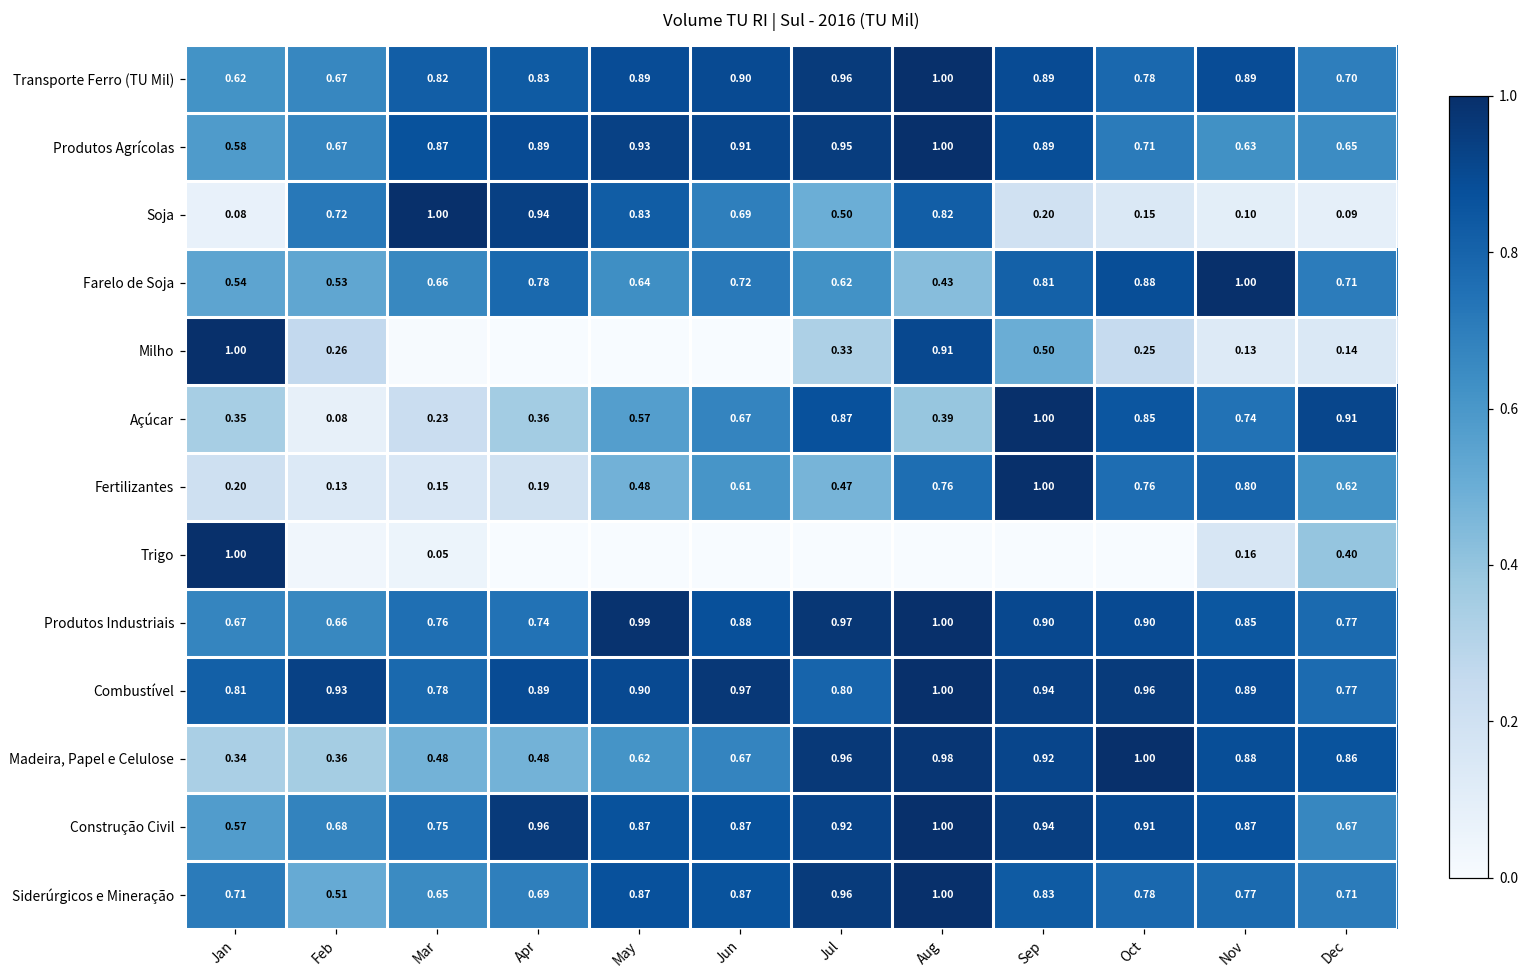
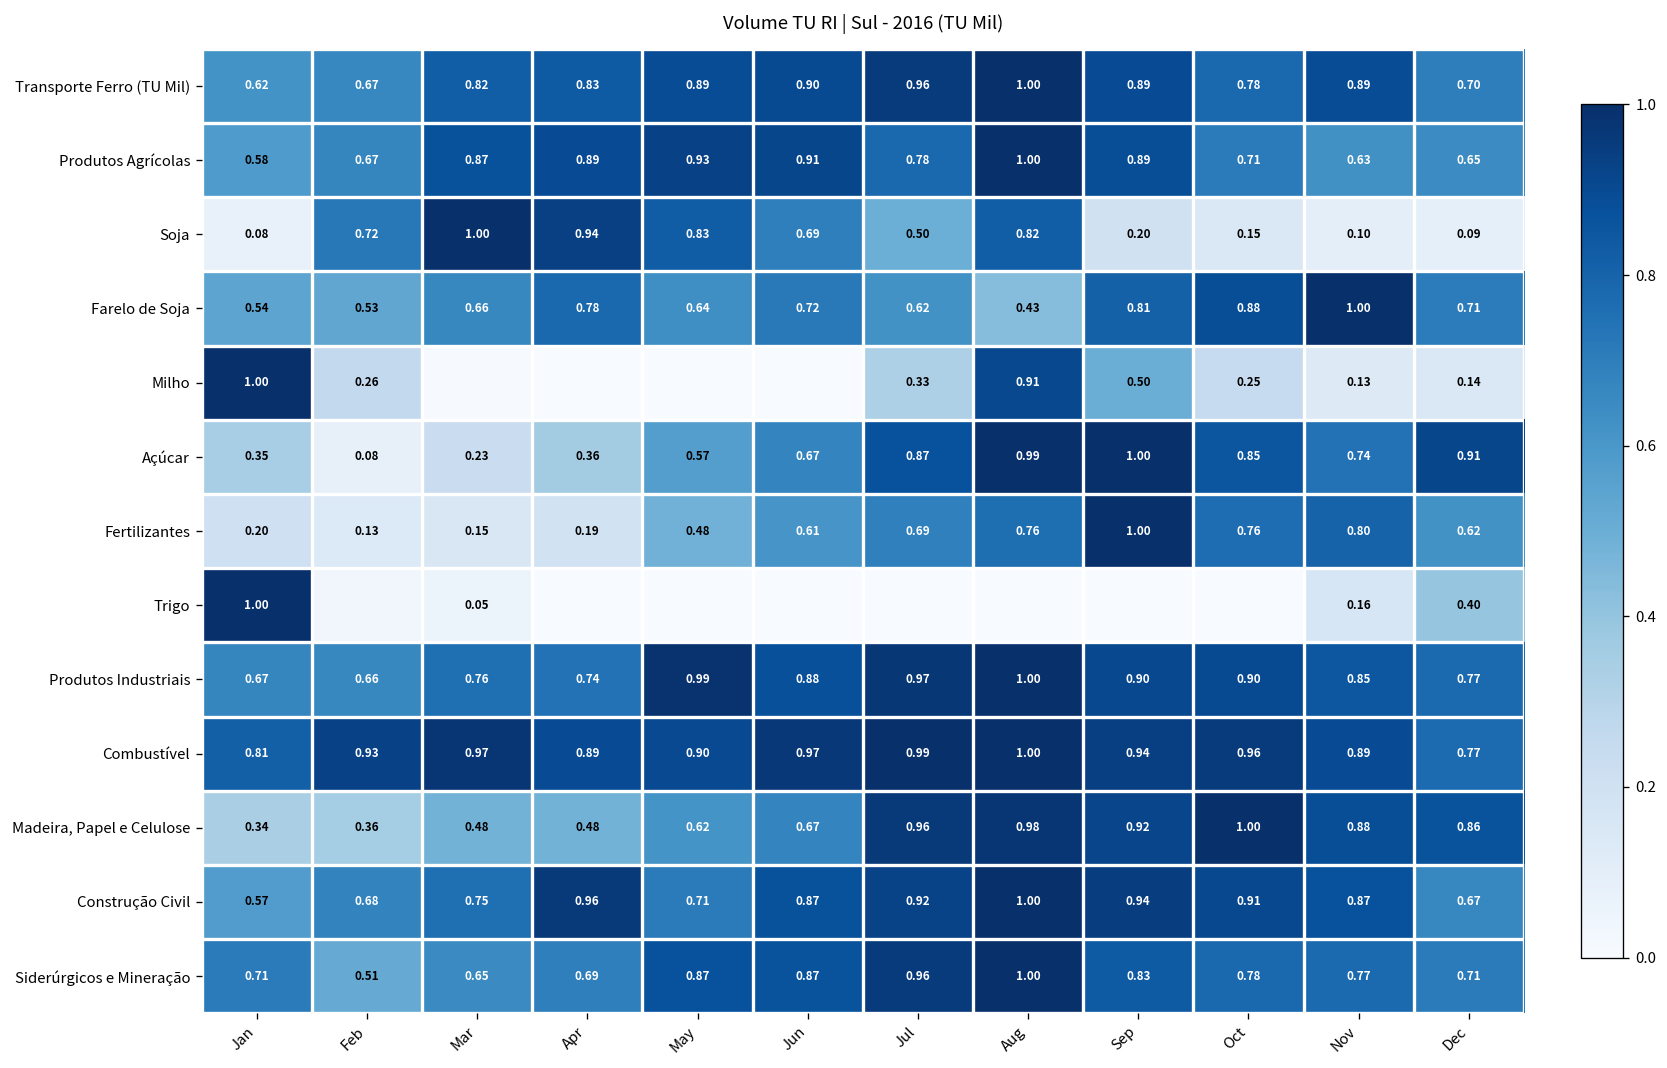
  {
    "Transporte Ferro (TU Mil)": {
      "Jan": 0.62,
      "Feb": 0.67,
      "Mar": 0.82,
      "Apr": 0.83,
      "May": 0.89,
      "Jun": 0.90,
      "Jul": 0.96,
      "Aug": 1.00,
      "Sep": 0.89,
      "Oct": 0.78,
      "Nov": 0.89,
      "Dec": 0.70
    },
    "Produtos Agrícolas": {
      "Jan": 0.58,
      "Feb": 0.67,
      "Mar": 0.87,
      "Apr": 0.89,
      "May": 0.93,
      "Jun": 0.91,
-     "Jul": 0.95,
+     "Jul": 0.78,
      "Aug": 1.00,
      "Sep": 0.89,
      "Oct": 0.71,
      "Nov": 0.63,
      "Dec": 0.65
    },
    "Soja": {
      "Jan": 0.08,
      "Feb": 0.72,
      "Mar": 1.00,
      "Apr": 0.94,
      "May": 0.83,
      "Jun": 0.69,
      "Jul": 0.50,
      "Aug": 0.82,
      "Sep": 0.20,
      "Oct": 0.15,
      "Nov": 0.10,
      "Dec": 0.09
    },
    "Farelo de Soja": {
      "Jan": 0.54,
      "Feb": 0.53,
      "Mar": 0.66,
      "Apr": 0.78,
      "May": 0.64,
      "Jun": 0.72,
      "Jul": 0.62,
      "Aug": 0.43,
      "Sep": 0.81,
      "Oct": 0.88,
      "Nov": 1.00,
      "Dec": 0.71
    },
    "Milho": {
      "Jan": 1.00,
      "Feb": 0.26,
      "Jul": 0.33,
      "Aug": 0.91,
      "Sep": 0.50,
      "Oct": 0.25,
      "Nov": 0.13,
      "Dec": 0.14
    },
    "Açúcar": {
      "Jan": 0.35,
      "Feb": 0.08,
      "Mar": 0.23,
      "Apr": 0.36,
      "May": 0.57,
      "Jun": 0.67,
      "Jul": 0.87,
-     "Aug": 0.39,
+     "Aug": 0.99,
      "Sep": 1.00,
      "Oct": 0.85,
      "Nov": 0.74,
      "Dec": 0.91
    },
    "Fertilizantes": {
      "Jan": 0.20,
      "Feb": 0.13,
      "Mar": 0.15,
      "Apr": 0.19,
      "May": 0.48,
      "Jun": 0.61,
-     "Jul": 0.47,
+     "Jul": 0.69,
      "Aug": 0.76,
      "Sep": 1.00,
      "Oct": 0.76,
      "Nov": 0.80,
      "Dec": 0.62
    },
    "Trigo": {
      "Jan": 1.00,
      "Mar": 0.05,
      "Nov": 0.16,
      "Dec": 0.40
    },
    "Produtos Industriais": {
      "Jan": 0.67,
      "Feb": 0.66,
      "Mar": 0.76,
      "Apr": 0.74,
      "May": 0.99,
      "Jun": 0.88,
      "Jul": 0.97,
      "Aug": 1.00,
      "Sep": 0.90,
      "Oct": 0.90,
      "Nov": 0.85,
      "Dec": 0.77
    },
    "Combustível": {
      "Jan": 0.81,
      "Feb": 0.93,
-     "Mar": 0.78,
+     "Mar": 0.97,
      "Apr": 0.89,
      "May": 0.90,
      "Jun": 0.97,
-     "Jul": 0.80,
+     "Jul": 0.99,
      "Aug": 1.00,
      "Sep": 0.94,
      "Oct": 0.96,
      "Nov": 0.89,
      "Dec": 0.77
    },
    "Madeira, Papel e Celulose": {
      "Jan": 0.34,
      "Feb": 0.36,
      "Mar": 0.48,
      "Apr": 0.48,
      "May": 0.62,
      "Jun": 0.67,
      "Jul": 0.96,
      "Aug": 0.98,
      "Sep": 0.92,
      "Oct": 1.00,
      "Nov": 0.88,
      "Dec": 0.86
    },
    "Construção Civil": {
      "Jan": 0.57,
      "Feb": 0.68,
      "Mar": 0.75,
      "Apr": 0.96,
-     "May": 0.87,
+     "May": 0.71,
      "Jun": 0.87,
      "Jul": 0.92,
      "Aug": 1.00,
      "Sep": 0.94,
      "Oct": 0.91,
      "Nov": 0.87,
      "Dec": 0.67
    },
    "Siderúrgicos e Mineração": {
      "Jan": 0.71,
      "Feb": 0.51,
      "Mar": 0.65,
      "Apr": 0.69,
      "May": 0.87,
      "Jun": 0.87,
      "Jul": 0.96,
      "Aug": 1.00,
      "Sep": 0.83,
      "Oct": 0.78,
      "Nov": 0.77,
      "Dec": 0.71
    }
  }
